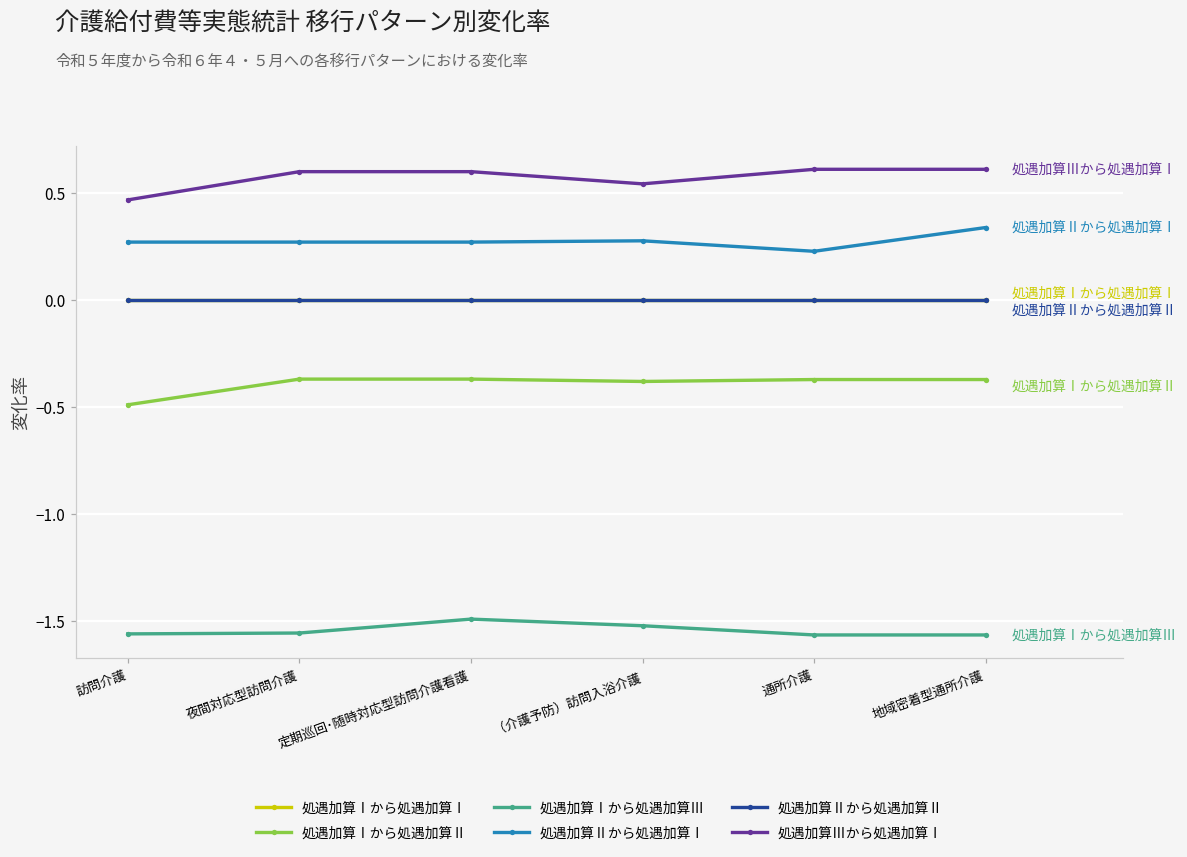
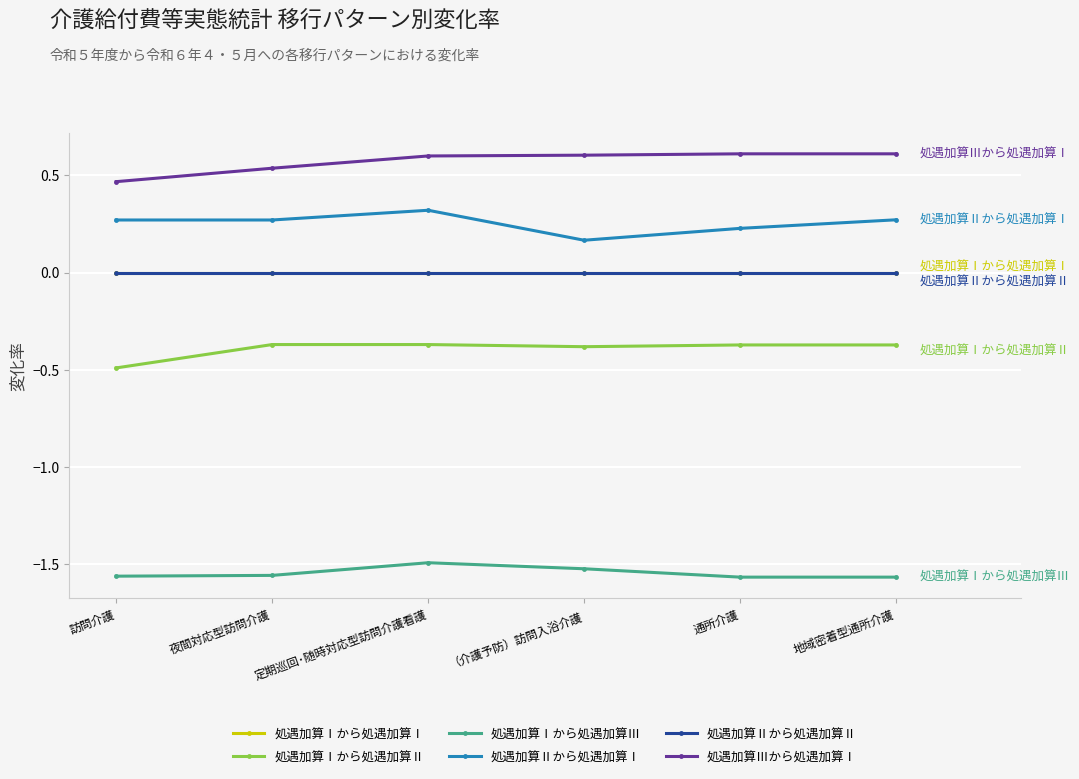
  {
    "処遇加算Ⅱから処遇加算Ⅱ": {
      "訪問介護": 0.00,
      "夜間対応型訪問介護": 0.00,
      "定期巡回･随時対応型訪問介護看護": 0.00,
      "（介護予防）訪問入浴介護": 0.00,
      "通所介護": 0.00,
      "地域密着型通所介護": 0.00
    },
    "処遇加算Ⅰから処遇加算Ⅱ": {
      "訪問介護": -0.49,
      "夜間対応型訪問介護": -0.37,
      "定期巡回･随時対応型訪問介護看護": -0.37,
      "（介護予防）訪問入浴介護": -0.38,
      "通所介護": -0.37,
      "地域密着型通所介護": -0.37
    },
    "処遇加算Ⅰから処遇加算Ⅲ": {
      "訪問介護": -1.56,
      "夜間対応型訪問介護": -1.56,
      "定期巡回･随時対応型訪問介護看護": -1.49,
      "（介護予防）訪問入浴介護": -1.52,
      "通所介護": -1.57,
      "地域密着型通所介護": -1.57
    },
    "処遇加算Ⅱから処遇加算Ⅰ": {
      "訪問介護": 0.27,
      "夜間対応型訪問介護": 0.27,
-     "定期巡回･随時対応型訪問介護看護": 0.27,
-     "（介護予防）訪問入浴介護": 0.28,
+     "定期巡回･随時対応型訪問介護看護": 0.32,
+     "（介護予防）訪問入浴介護": 0.17,
      "通所介護": 0.23,
-     "地域密着型通所介護": 0.34
+     "地域密着型通所介護": 0.27
    },
    "処遇加算Ⅲから処遇加算Ⅰ": {
      "訪問介護": 0.47,
-     "夜間対応型訪問介護": 0.60,
+     "夜間対応型訪問介護": 0.54,
      "定期巡回･随時対応型訪問介護看護": 0.60,
-     "（介護予防）訪問入浴介護": 0.54,
+     "（介護予防）訪問入浴介護": 0.60,
      "通所介護": 0.61,
      "地域密着型通所介護": 0.61
    }
  }
